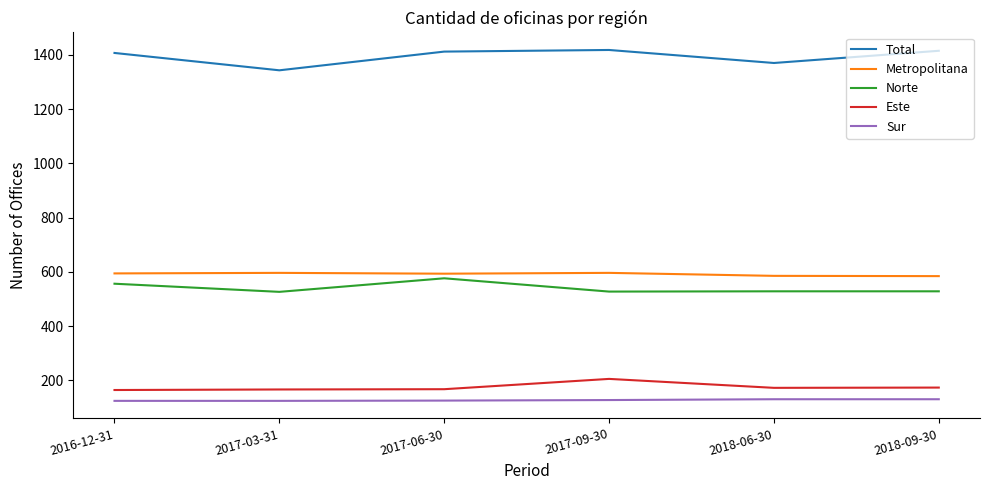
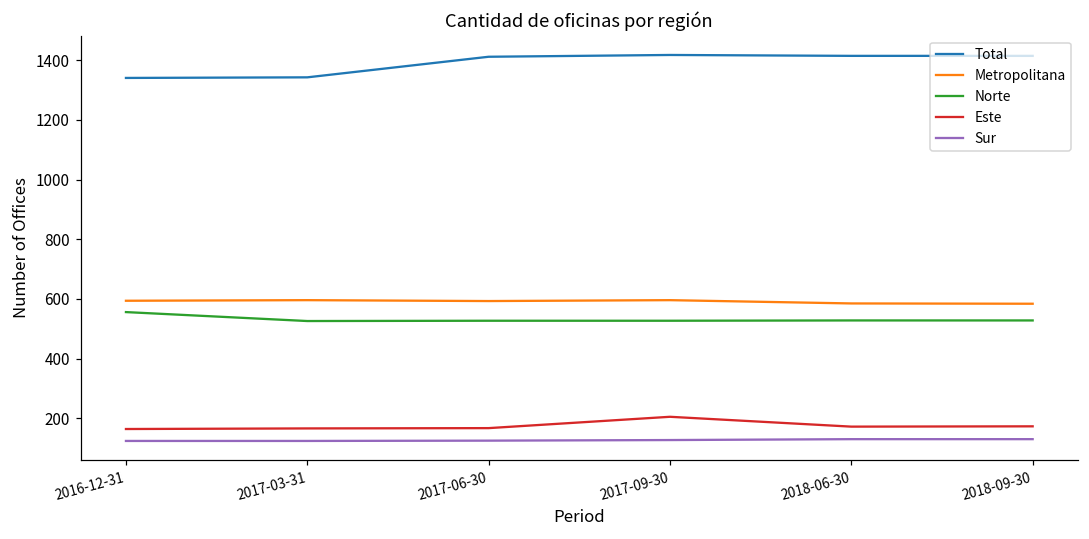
  {
    "Total": {
-     "2016-12-31": 1410,
+     "2016-12-31": 1340,
      "2017-03-31": 1340,
      "2017-06-30": 1410,
      "2017-09-30": 1420,
-     "2018-06-30": 1370
+     "2018-06-30": 1420
    },
    "Metropolitana": {
      "2016-12-31": 590,
      "2017-03-31": 600,
      "2017-06-30": 590,
      "2017-09-30": 600,
      "2018-06-30": 590,
      "2018-09-30": 580
    },
    "Norte": {
      "2016-12-31": 560,
      "2017-03-31": 530,
-     "2017-06-30": 580,
+     "2017-06-30": 530,
      "2017-09-30": 530,
      "2018-06-30": 530,
      "2018-09-30": 530
    },
    "Este": {
      "2016-12-31": 160,
      "2017-03-31": 170,
      "2017-06-30": 170,
      "2017-09-30": 210,
      "2018-06-30": 170,
      "2018-09-30": 170
    },
    "Sur": {
      "2016-12-31": 120,
      "2017-03-31": 120,
      "2017-06-30": 130,
      "2017-09-30": 130,
      "2018-06-30": 130,
      "2018-09-30": 130
    }
  }
